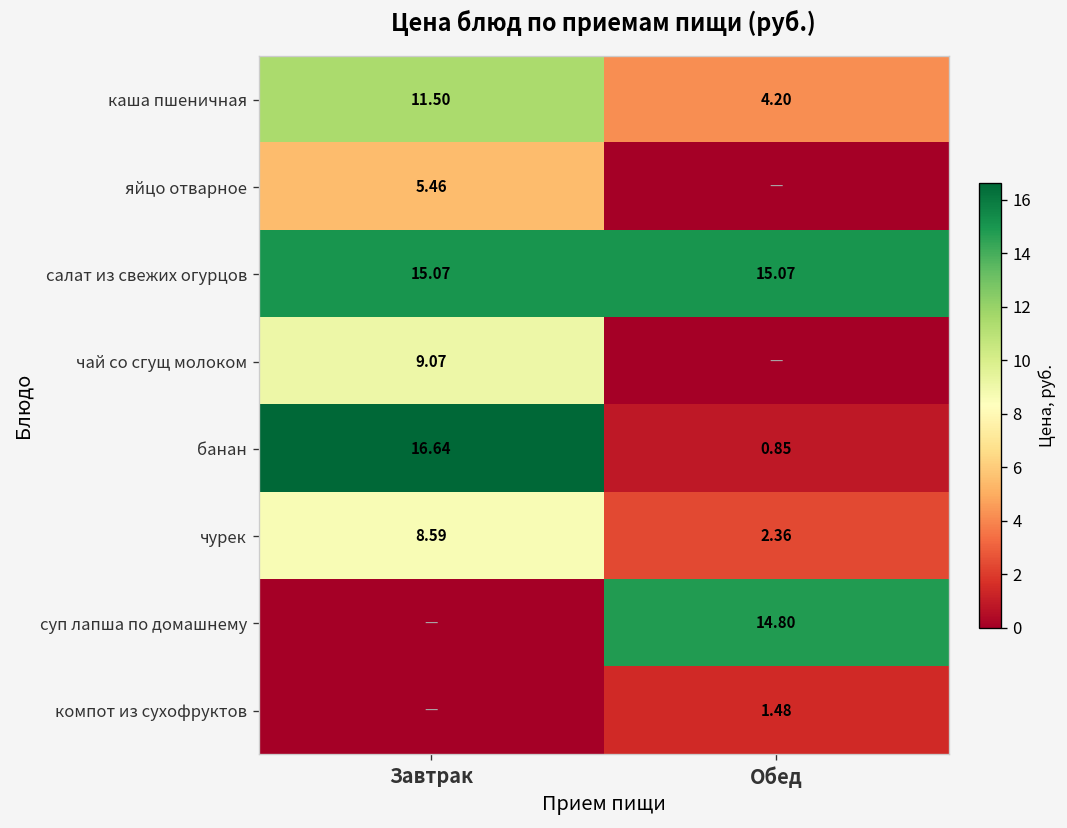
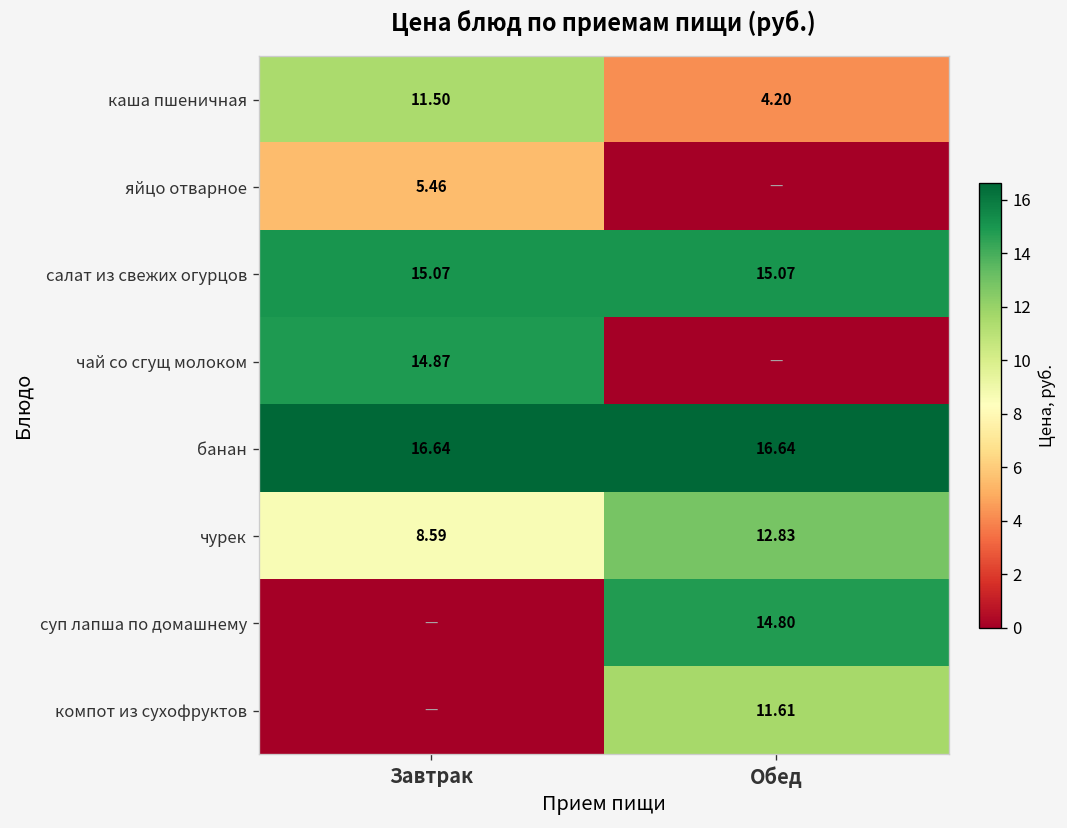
  {
    "каша пшеничная": {
      "Завтрак": 11.50,
      "Обед": 4.20
    },
    "яйцо отварное": {
      "Завтрак": 5.46
    },
    "салат из свежих огурцов": {
      "Завтрак": 15.07,
      "Обед": 15.07
    },
    "чай со сгущ молоком": {
-     "Завтрак": 9.07
+     "Завтрак": 14.87
    },
    "банан": {
      "Завтрак": 16.64,
-     "Обед": 0.85
+     "Обед": 16.64
    },
    "чурек": {
      "Завтрак": 8.59,
-     "Обед": 2.36
+     "Обед": 12.83
    },
    "суп лапша по домашнему": {
      "Обед": 14.80
    },
    "компот из сухофруктов": {
-     "Обед": 1.48
+     "Обед": 11.61
    }
  }
